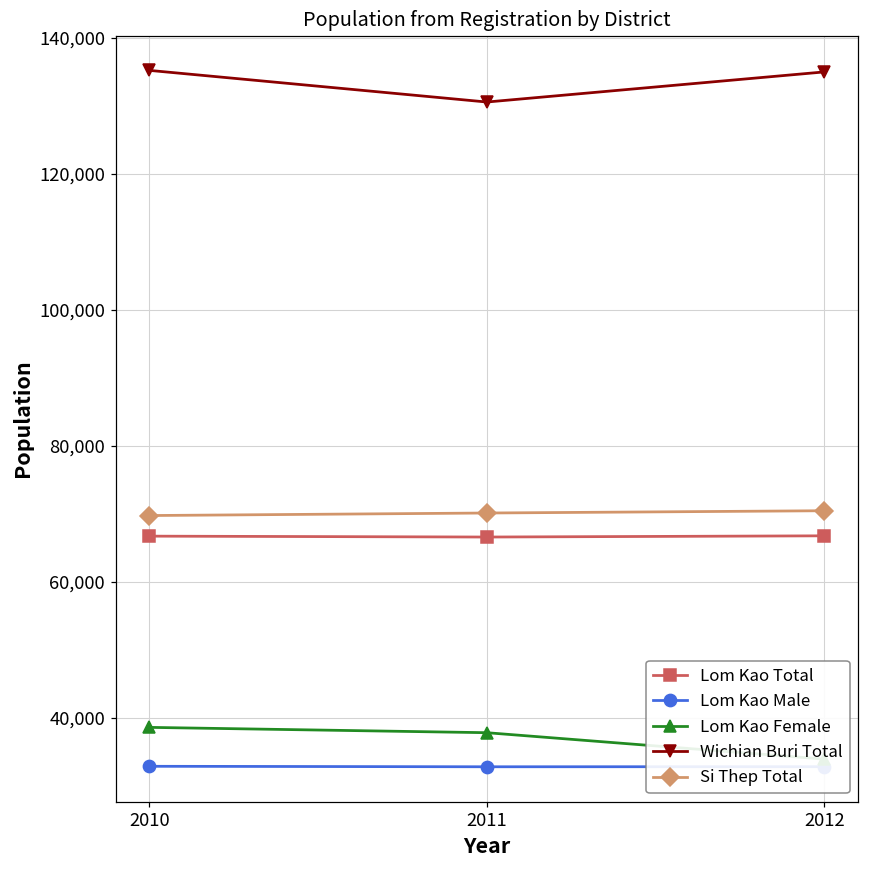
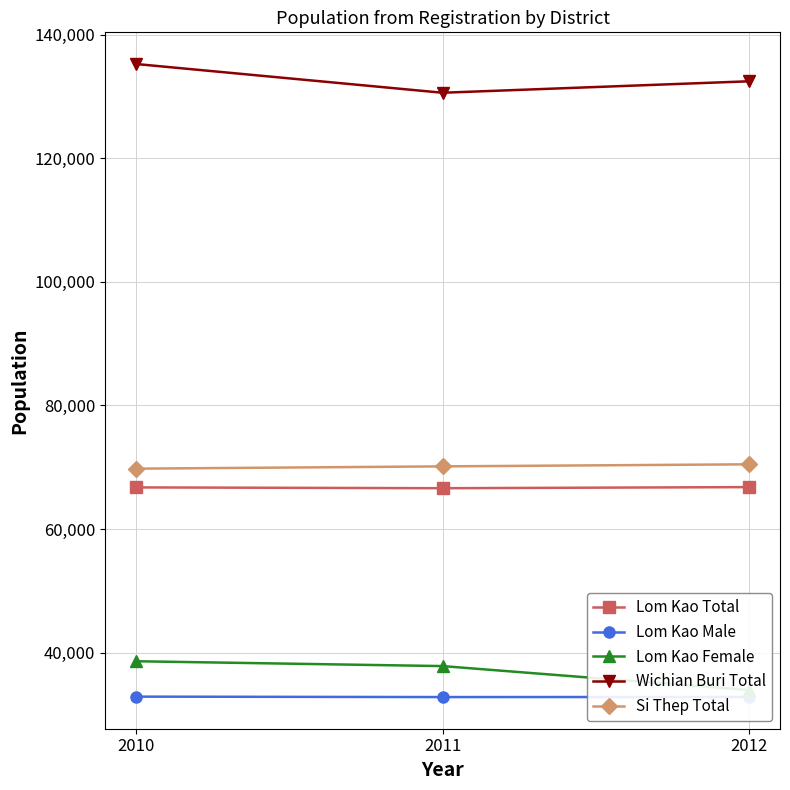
  {
    "Lom Kao Male": {
      "2010": "33,000",
      "2011": "33,000"
    },
    "Lom Kao Female": {
      "2010": "39,000",
      "2011": "38,000"
    },
    "Wichian Buri Total": {
      "2010": "135,000",
      "2011": "131,000",
-     "2012": "135,000"
+     "2012": "132,000"
    }
  }
